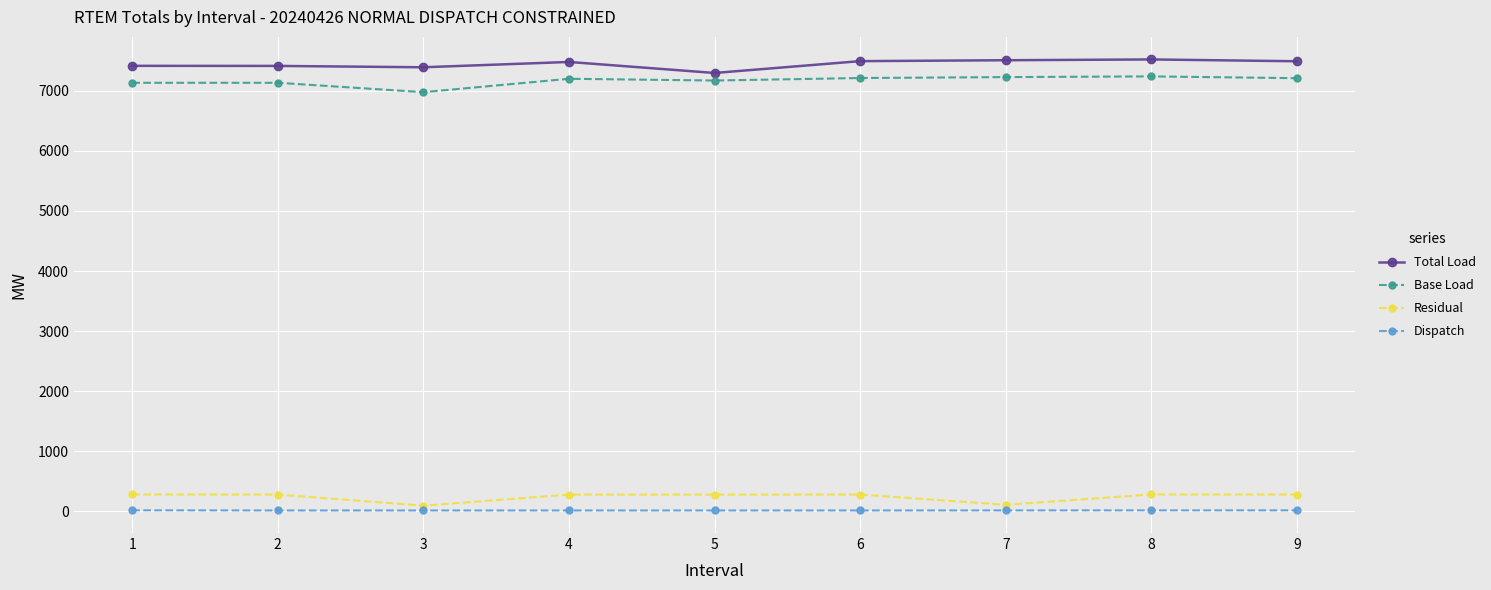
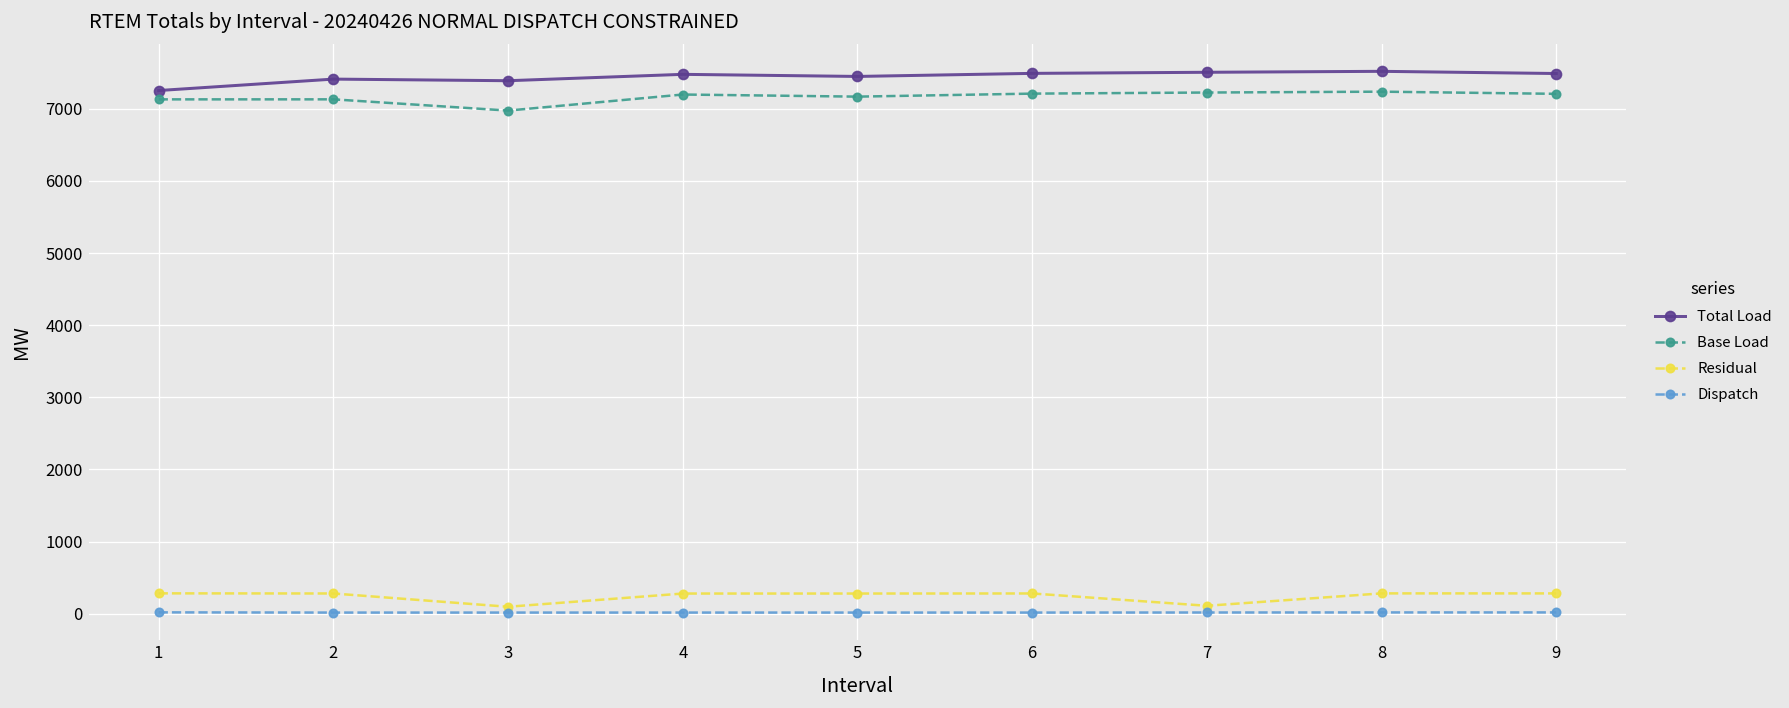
  {
    "Total Load": {
-     "1": 7400,
+     "1": 7300,
      "2": 7400,
      "3": 7400,
      "4": 7500,
-     "5": 7300,
+     "5": 7400,
      "6": 7500,
      "7": 7500,
      "8": 7500,
      "9": 7500
    },
    "Base Load": {
      "1": 7100,
      "2": 7100,
      "3": 7000,
      "4": 7200,
      "5": 7200,
      "6": 7200,
      "7": 7200,
      "8": 7200,
      "9": 7200
    },
    "Residual": {
      "1": 300,
      "2": 300,
      "3": 100,
      "4": 300,
      "5": 300,
      "6": 300,
      "7": 100,
      "8": 300,
      "9": 300
    },
    "Dispatch": {
      "1": 0,
      "2": 0,
      "3": 0,
      "4": 0,
      "5": 0,
      "6": 0,
      "7": 0,
      "8": 0,
      "9": 0
    }
  }
